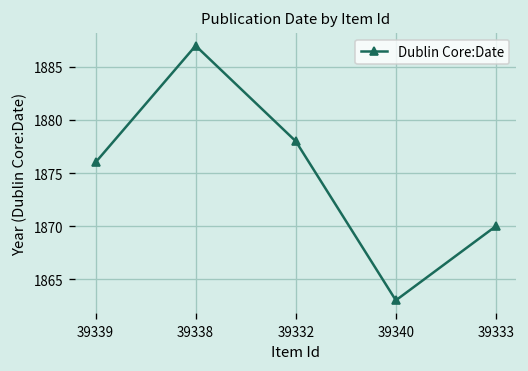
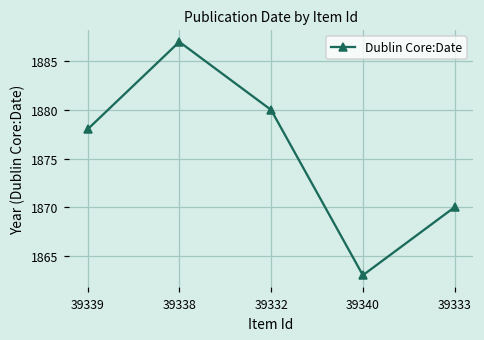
  {
-   "39339": 1876,
+   "39339": 1878,
    "39338": 1887,
-   "39332": 1878,
+   "39332": 1880,
    "39340": 1863,
    "39333": 1870
  }
